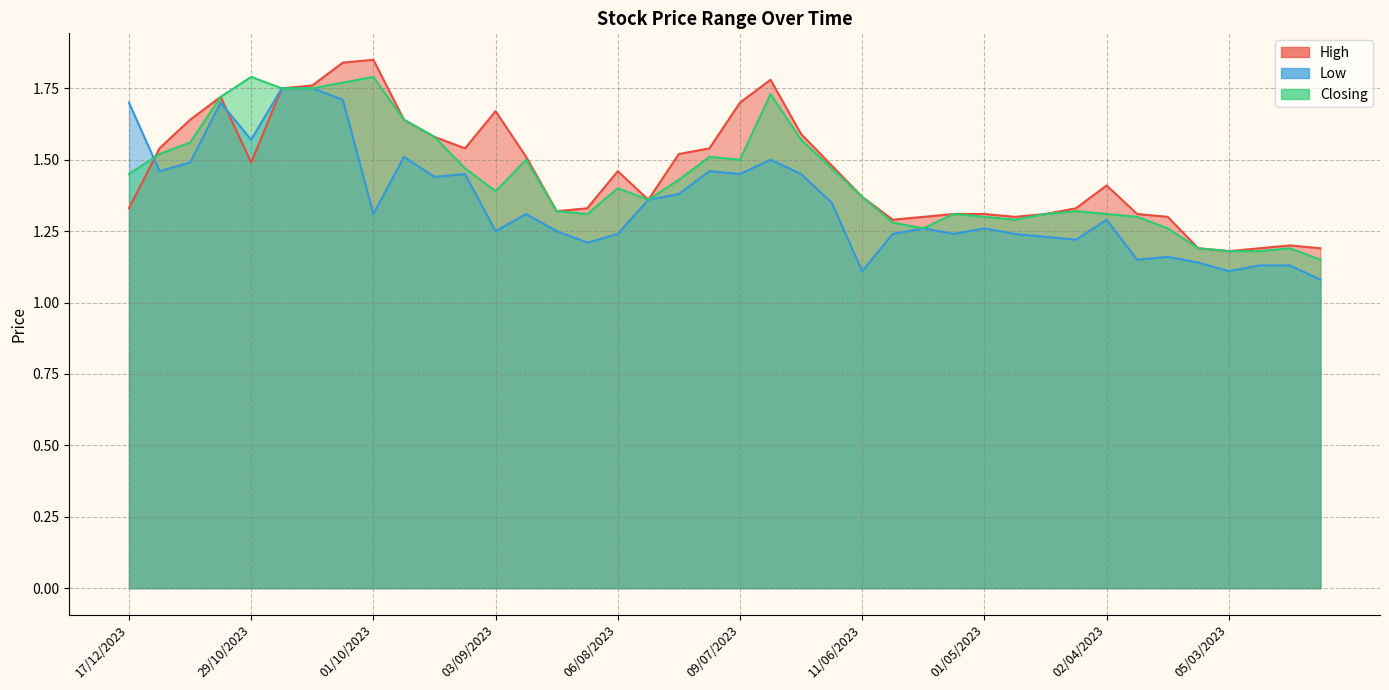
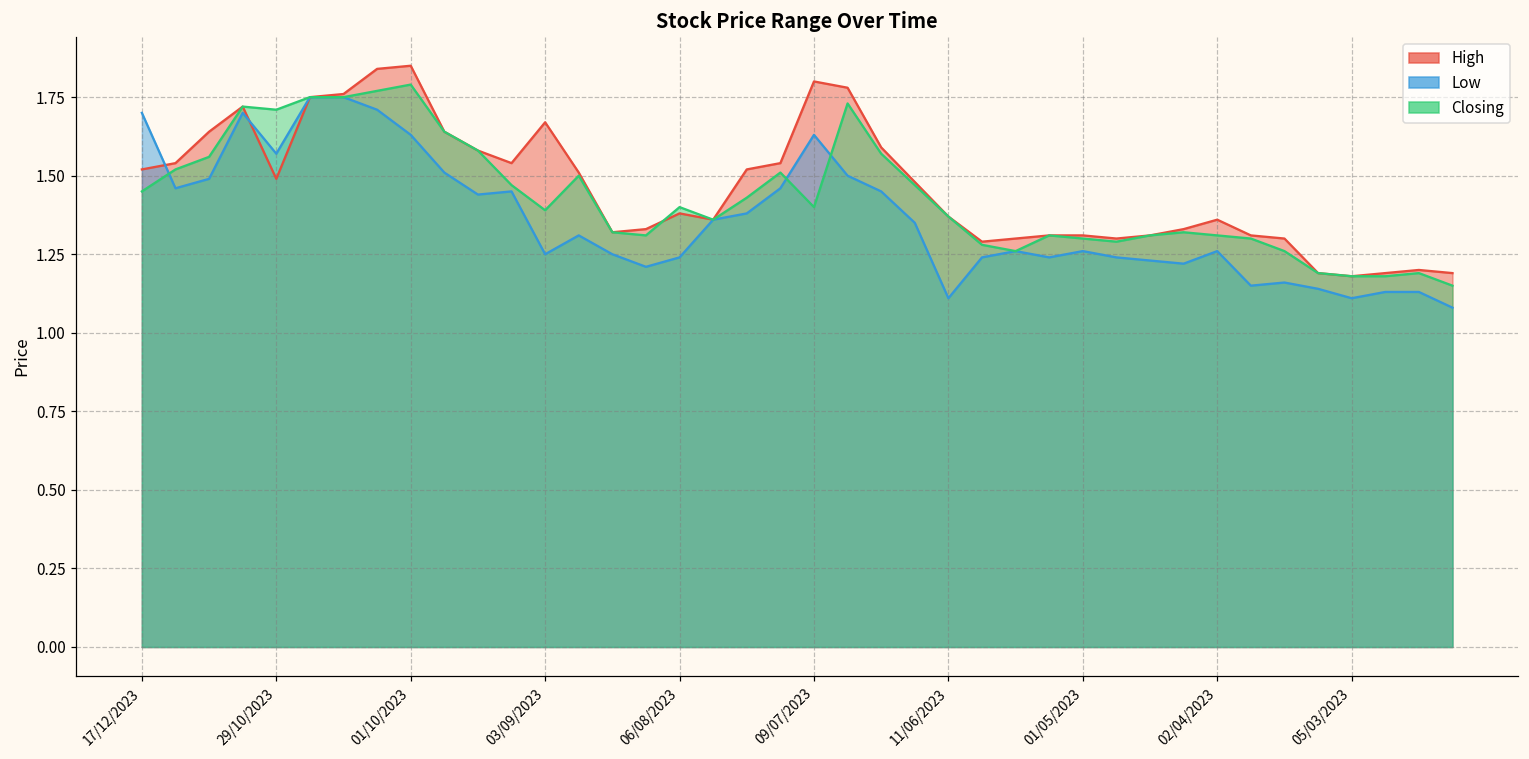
  {
    "High": {
-     "17/12/2023": 1.33,
+     "17/12/2023": 1.52,
      "29/10/2023": 1.49,
      "01/10/2023": 1.85,
      "03/09/2023": 1.67,
-     "06/08/2023": 1.46,
-     "09/07/2023": 1.7,
+     "06/08/2023": 1.38,
+     "09/07/2023": 1.8,
      "01/05/2023": 1.31,
-     "02/04/2023": 1.41
+     "02/04/2023": 1.36
    },
    "Low": {
      "17/12/2023": 1.70,
      "29/10/2023": 1.57,
-     "01/10/2023": 1.31,
+     "01/10/2023": 1.63,
      "03/09/2023": 1.25,
      "06/08/2023": 1.24,
-     "09/07/2023": 1.45,
+     "09/07/2023": 1.63,
      "11/06/2023": 1.11,
      "01/05/2023": 1.26,
-     "02/04/2023": 1.29,
+     "02/04/2023": 1.26,
      "05/03/2023": 1.11
    },
    "Closing": {
      "17/12/2023": 1.45,
-     "29/10/2023": 1.79,
+     "29/10/2023": 1.71,
      "01/10/2023": 1.79,
      "03/09/2023": 1.39,
      "06/08/2023": 1.40,
-     "09/07/2023": 1.5,
+     "09/07/2023": 1.4,
      "01/05/2023": 1.30,
      "02/04/2023": 1.31
    }
  }
